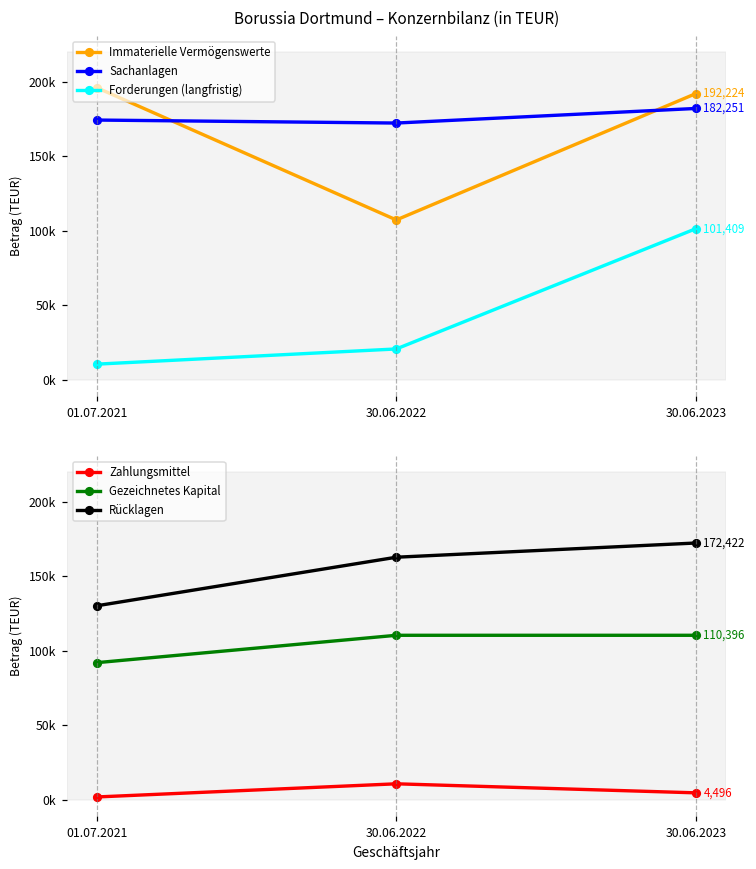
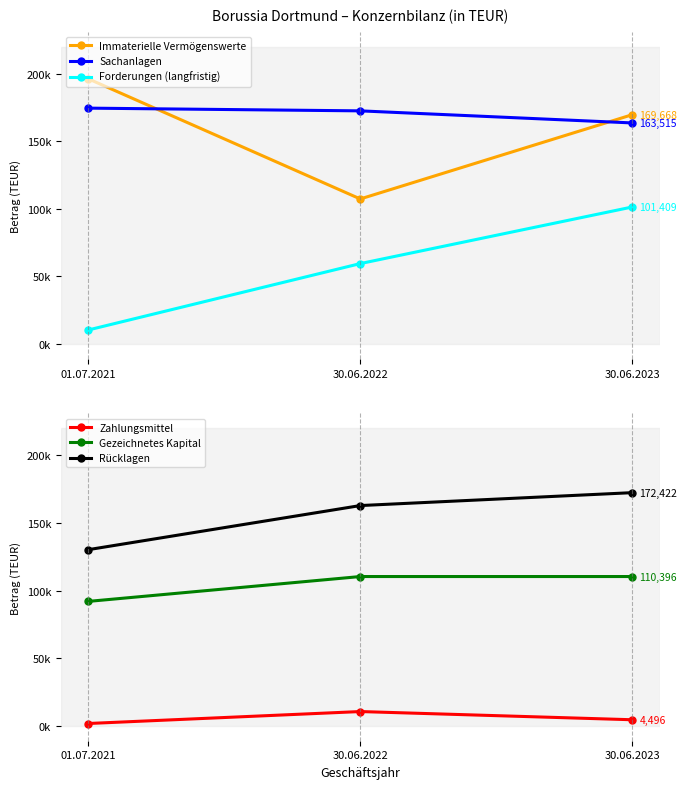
  {
    "Borussia Dortmund – Konzernbilanz (in TEUR)": {
      "Immaterielle Vermögenswerte": {
-       "30.06.2023": "192,224"
+       "30.06.2023": "169,668"
      },
      "Sachanlagen": {
-       "30.06.2023": "182,251"
+       "30.06.2023": "163,515"
      },
      "Forderungen (langfristig)": {
        "01.07.2021": "10000",
-       "30.06.2022": "21000"
+       "30.06.2022": "60000"
      }
    }
  }
